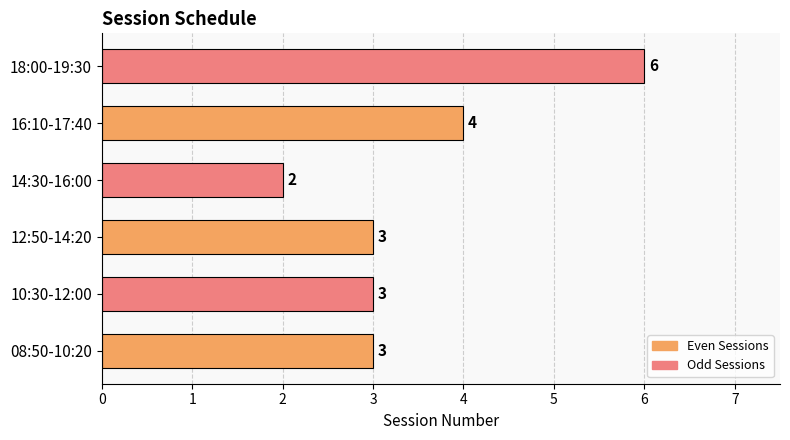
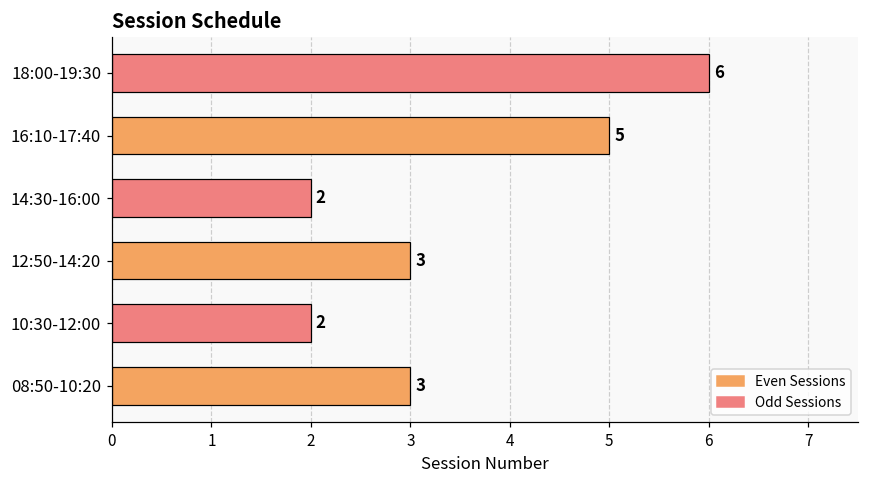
  {
    "18:00-19:30": 6,
-   "16:10-17:40": 4,
+   "16:10-17:40": 5,
    "14:30-16:00": 2,
    "12:50-14:20": 3,
-   "10:30-12:00": 3,
+   "10:30-12:00": 2,
    "08:50-10:20": 3
  }
